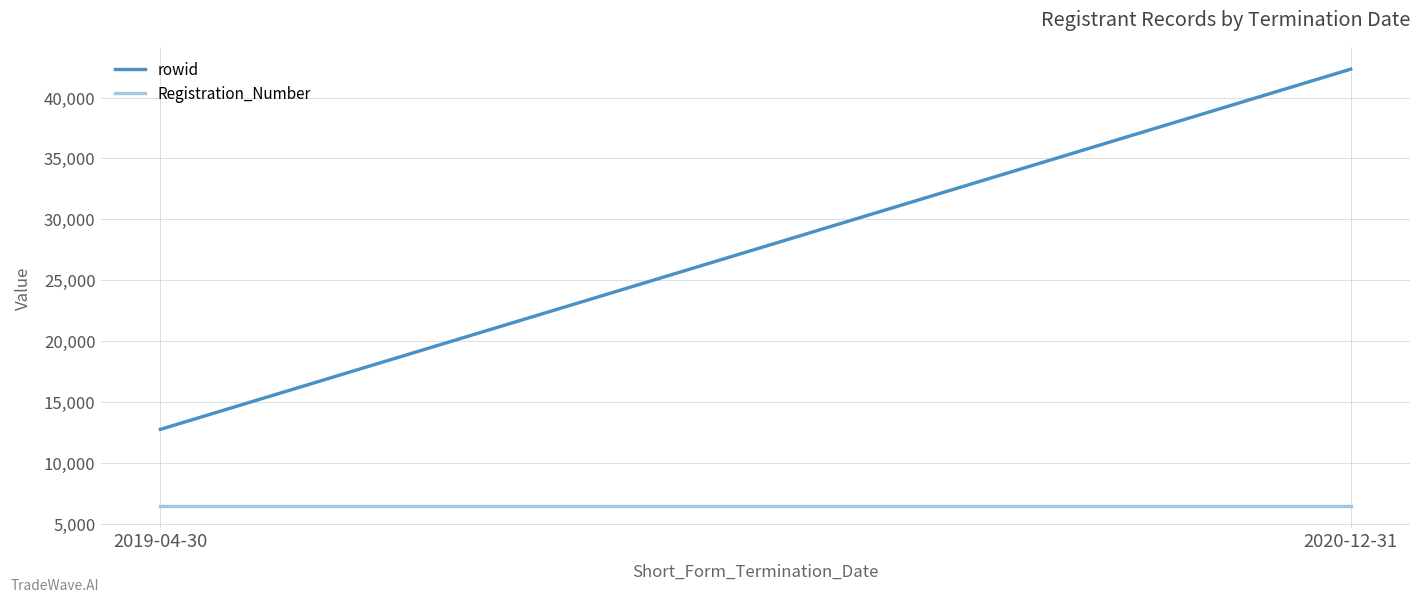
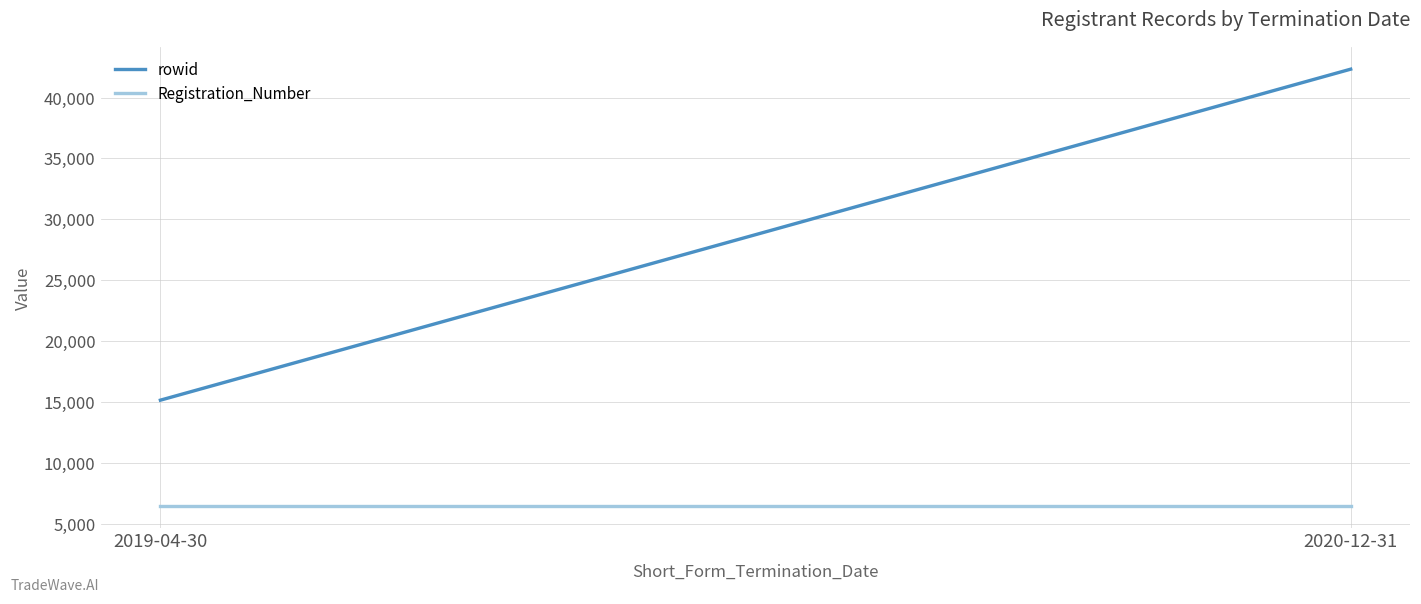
  {
    "rowid": {
-     "2019-04-30": "12,700",
+     "2019-04-30": "15,100",
      "2020-12-31": "42,300"
    },
    "Registration_Number": {
      "2019-04-30": "6,500",
      "2020-12-31": "6,500"
    }
  }
